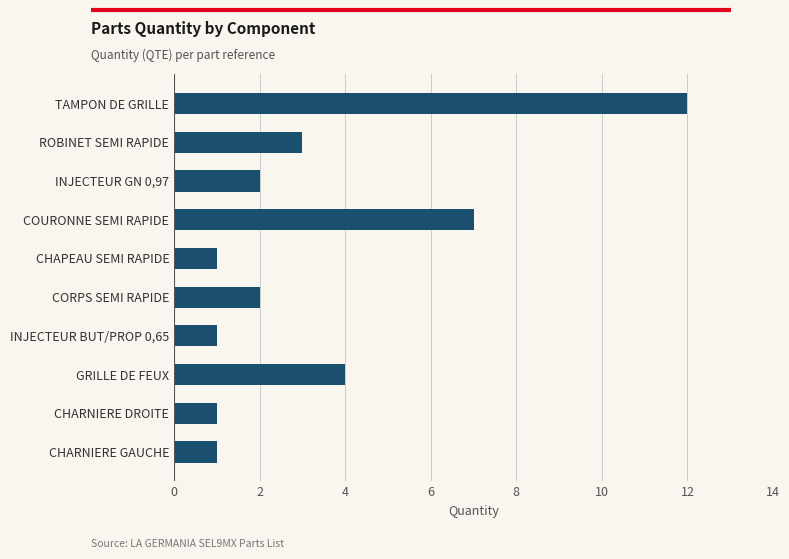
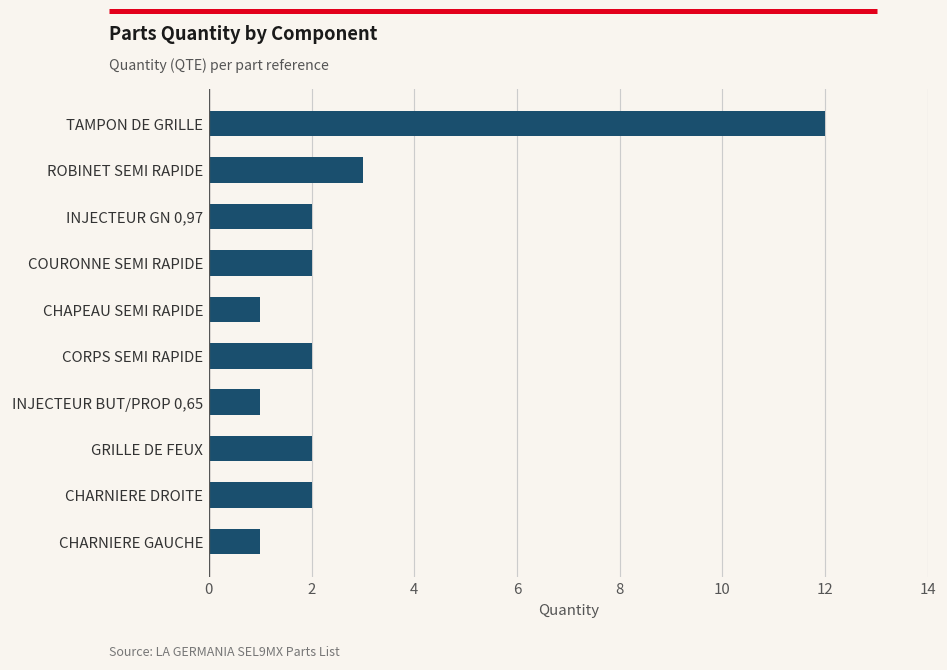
  {
    "TAMPON DE GRILLE": 12,
    "ROBINET SEMI RAPIDE": 3,
    "INJECTEUR GN 0,97": 2,
-   "COURONNE SEMI RAPIDE": 7,
+   "COURONNE SEMI RAPIDE": 2,
    "CHAPEAU SEMI RAPIDE": 1,
    "CORPS SEMI RAPIDE": 2,
    "INJECTEUR BUT/PROP 0,65": 1,
-   "GRILLE DE FEUX": 4,
-   "CHARNIERE DROITE": 1,
+   "GRILLE DE FEUX": 2,
+   "CHARNIERE DROITE": 2,
    "CHARNIERE GAUCHE": 1
  }
